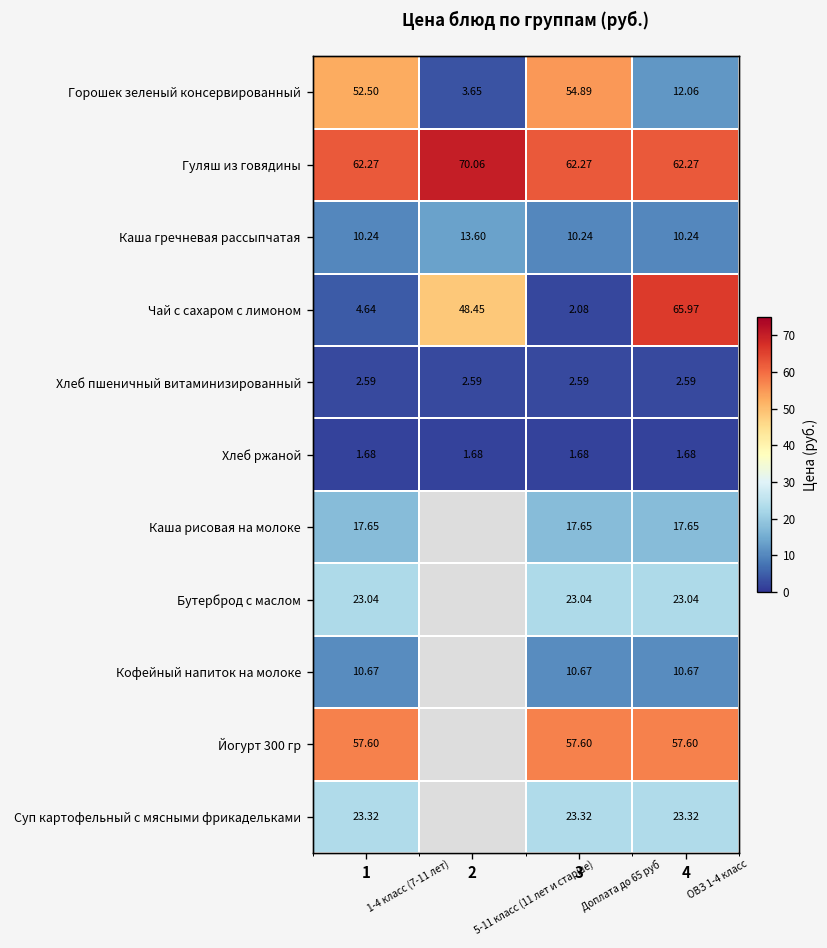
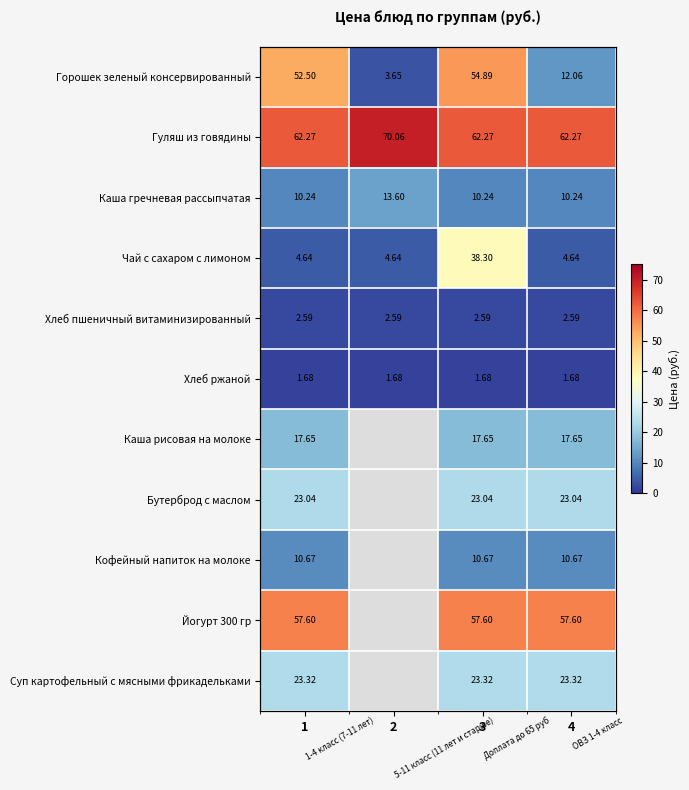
  {
    "Горошек зеленый консервированный": {
      "1": 52.50,
      "2": 3.65,
      "3": 54.89,
      "4": 12.06
    },
    "Гуляш из говядины": {
      "1": 62.27,
      "2": 70.06,
      "3": 62.27,
      "4": 62.27
    },
    "Каша гречневая рассыпчатая": {
      "1": 10.24,
      "2": 13.60,
      "3": 10.24,
      "4": 10.24
    },
    "Чай с сахаром с лимоном": {
      "1": 4.64,
-     "2": 48.45,
-     "3": 2.08,
-     "4": 65.97
+     "2": 4.64,
+     "3": 38.30,
+     "4": 4.64
    },
    "Хлеб пшеничный витаминизированный": {
      "1": 2.59,
      "2": 2.59,
      "3": 2.59,
      "4": 2.59
    },
    "Хлеб ржаной": {
      "1": 1.68,
      "2": 1.68,
      "3": 1.68,
      "4": 1.68
    },
    "Каша рисовая на молоке": {
      "1": 17.65,
      "3": 17.65,
      "4": 17.65
    },
    "Бутерброд с маслом": {
      "1": 23.04,
      "3": 23.04,
      "4": 23.04
    },
    "Кофейный напиток на молоке": {
      "1": 10.67,
      "3": 10.67,
      "4": 10.67
    },
    "Йогурт 300 гр": {
      "1": 57.60,
      "3": 57.60,
      "4": 57.60
    },
    "Суп картофельный с мясными фрикадельками": {
      "1": 23.32,
      "3": 23.32,
      "4": 23.32
    }
  }
